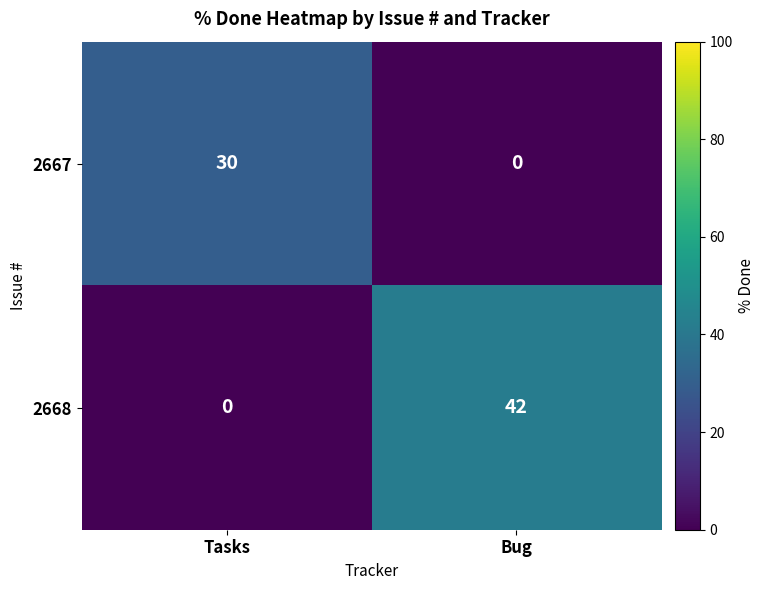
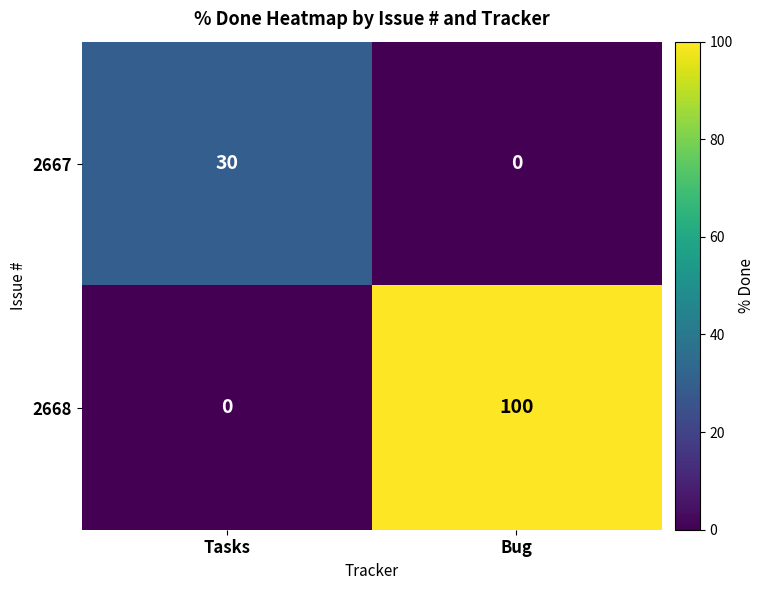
  {
    "2667": {
      "Tasks": 30,
      "Bug": 0
    },
    "2668": {
      "Tasks": 0,
-     "Bug": 42
+     "Bug": 100
    }
  }
